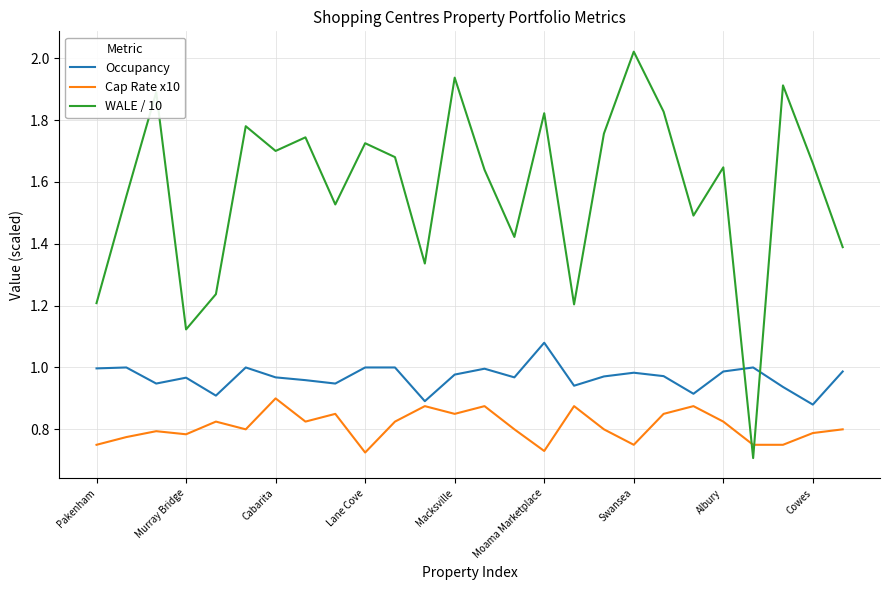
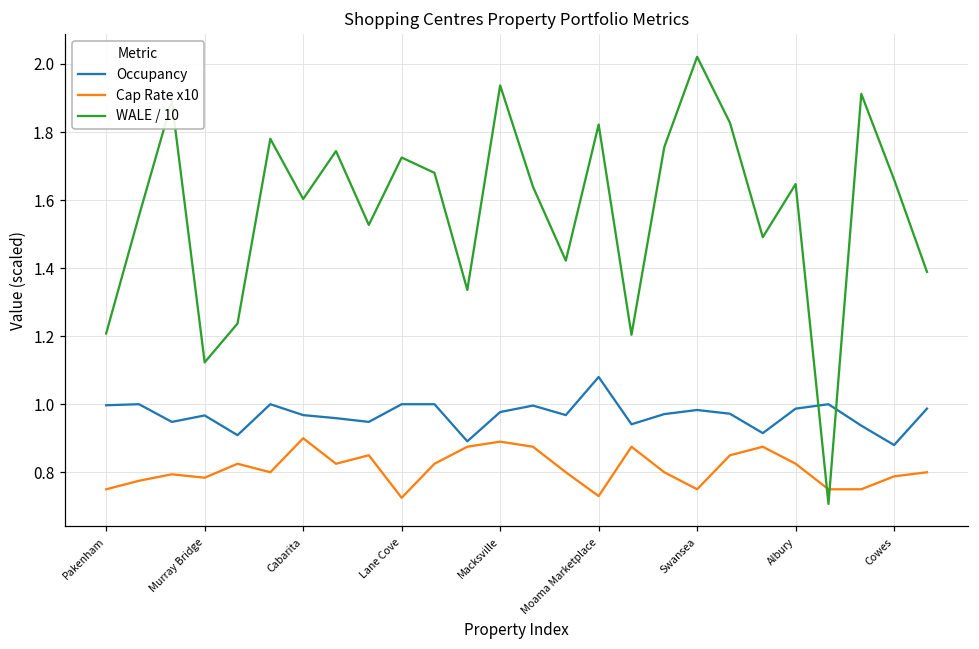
  {
    "Occupancy": {
      "Pakenham": 1.00,
      "Murray Bridge": 0.97,
      "Cabarita": 0.97,
      "Lane Cove": 1.00,
      "Macksville": 0.98,
      "Moama Marketplace": 1.08,
      "Swansea": 0.98,
      "Albury": 0.99,
      "Cowes": 0.88
    },
    "Cap Rate x10": {
      "Pakenham": 0.75,
      "Murray Bridge": 0.78,
      "Cabarita": 0.90,
      "Lane Cove": 0.73,
-     "Macksville": 0.85,
+     "Macksville": 0.89,
      "Moama Marketplace": 0.73,
      "Swansea": 0.75,
      "Albury": 0.83,
      "Cowes": 0.79
    },
    "WALE / 10": {
      "Pakenham": 1.21,
      "Murray Bridge": 1.12,
-     "Cabarita": 1.70,
+     "Cabarita": 1.60,
      "Lane Cove": 1.73,
      "Macksville": 1.94,
      "Moama Marketplace": 1.82,
      "Swansea": 2.02,
      "Albury": 1.65,
      "Cowes": 1.66
    }
  }
